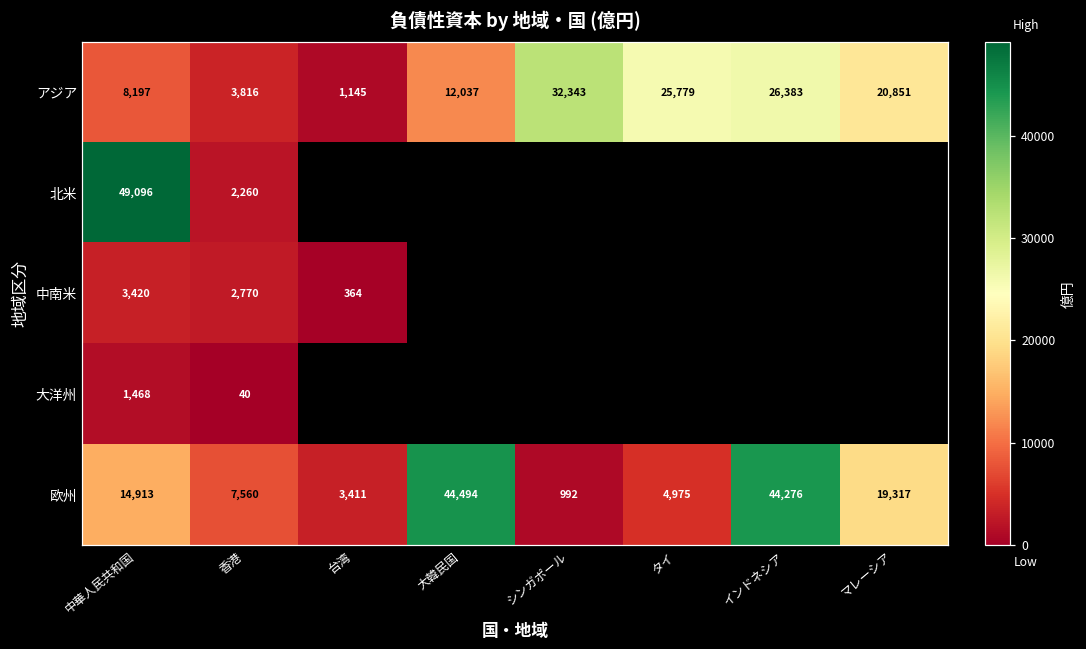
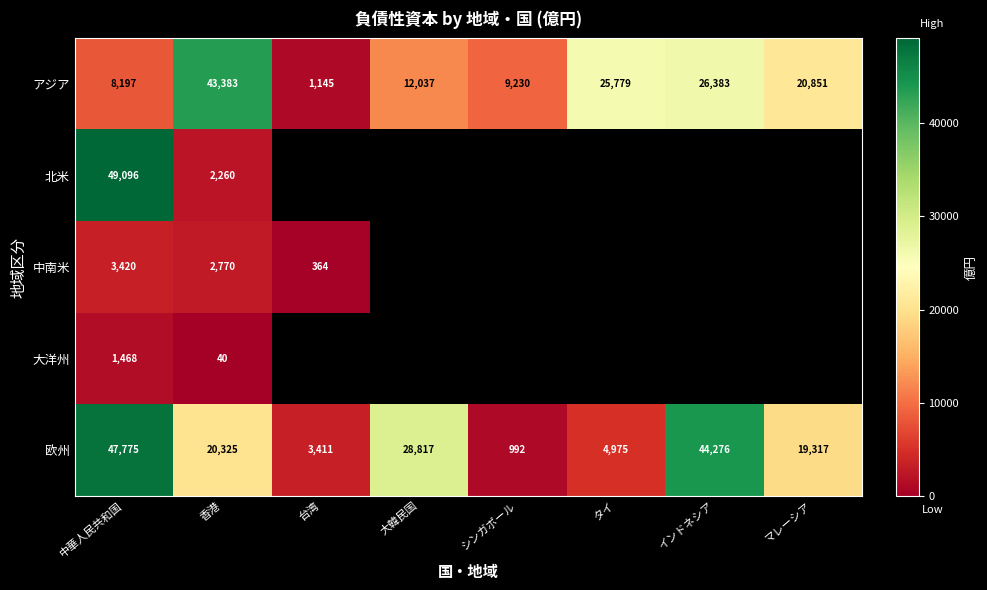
  {
    "アジア": {
      "中華人民共和国": "8,197",
-     "香港": "3,816",
+     "香港": "43,383",
      "台湾": "1,145",
      "大韓民国": "12,037",
-     "シンガポール": "32,343",
+     "シンガポール": "9,230",
      "タイ": "25,779",
      "インドネシア": "26,383",
      "マレーシア": "20,851"
    },
    "北米": {
      "中華人民共和国": "49,096",
      "香港": "2,260"
    },
    "中南米": {
      "中華人民共和国": "3,420",
      "香港": "2,770",
      "台湾": "364"
    },
    "大洋州": {
      "中華人民共和国": "1,468",
      "香港": "40"
    },
    "欧州": {
-     "中華人民共和国": "14,913",
-     "香港": "7,560",
+     "中華人民共和国": "47,775",
+     "香港": "20,325",
      "台湾": "3,411",
-     "大韓民国": "44,494",
+     "大韓民国": "28,817",
      "シンガポール": "992",
      "タイ": "4,975",
      "インドネシア": "44,276",
      "マレーシア": "19,317"
    }
  }
